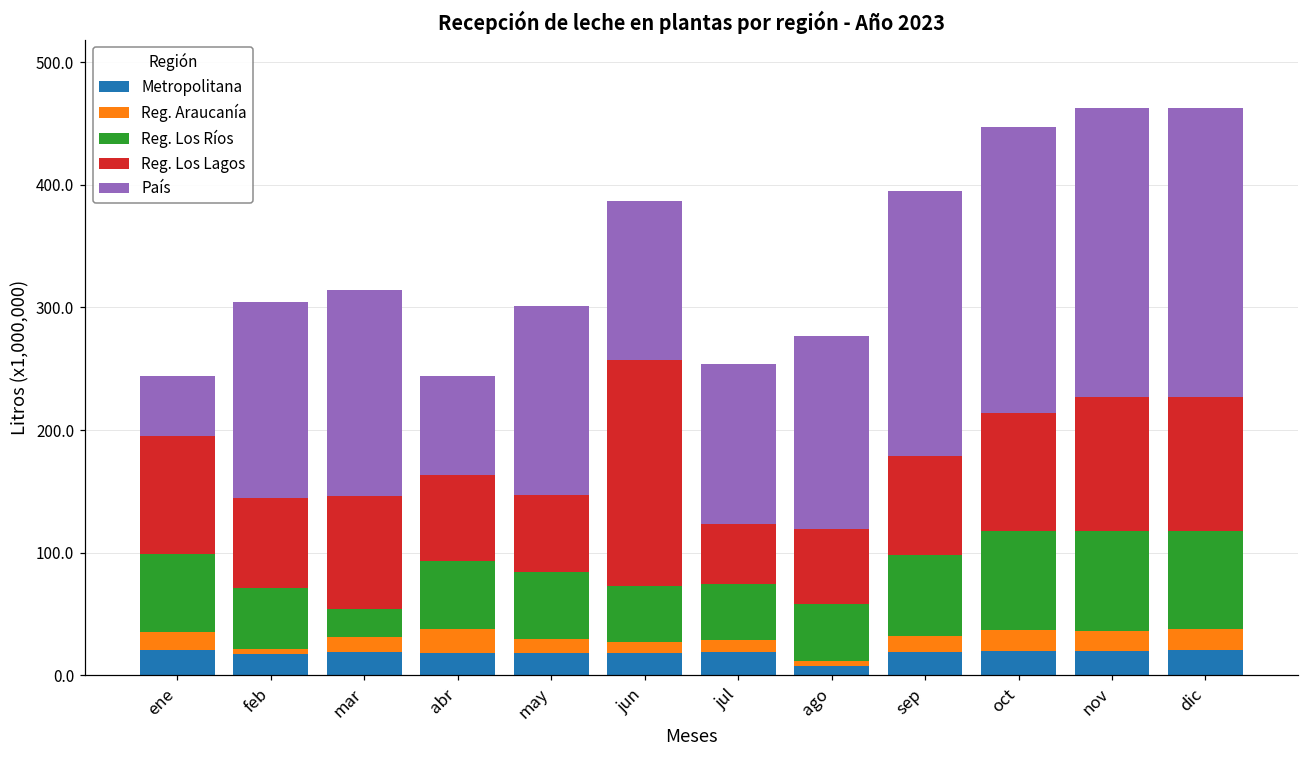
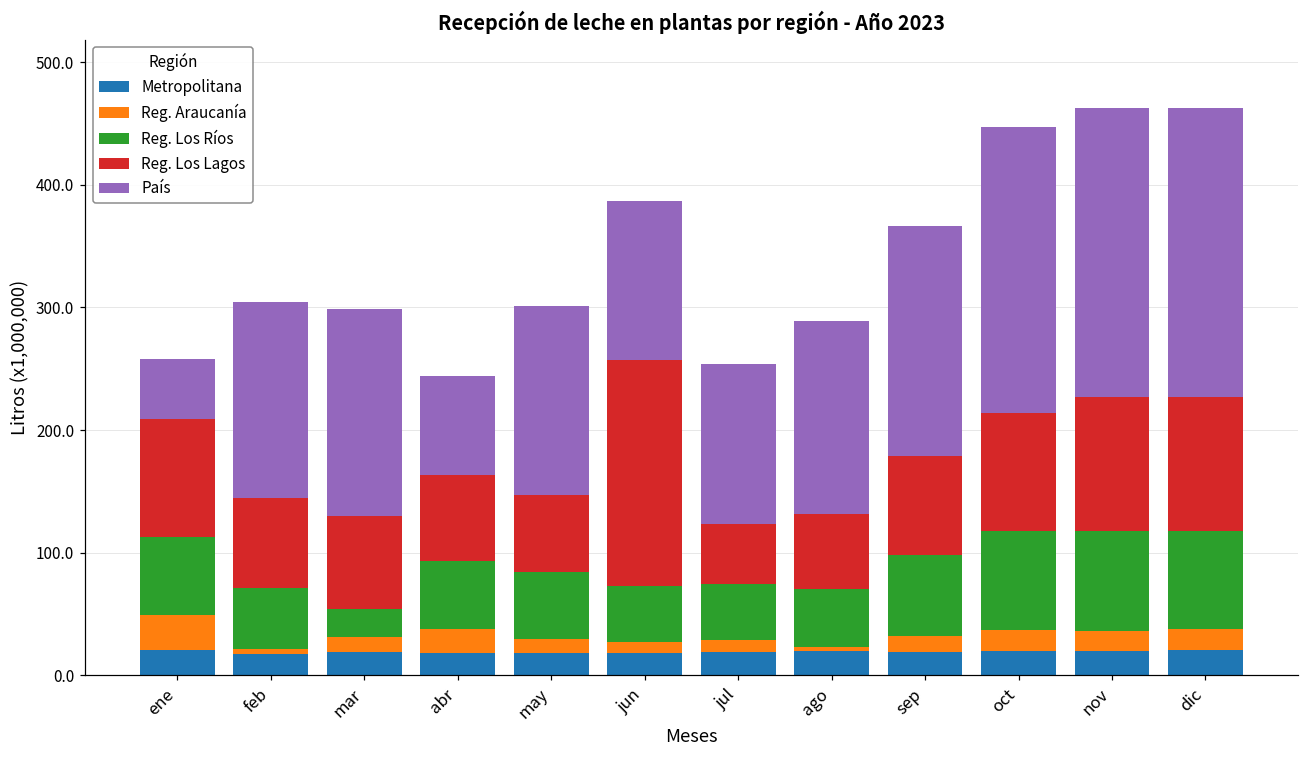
  {
    "Metropolitana": {
      "ene": 20,
      "feb": 18,
      "mar": 19,
      "abr": 18,
      "may": 19,
      "jun": 18,
      "jul": 19,
-     "ago": 8,
+     "ago": 20,
      "sep": 19,
      "oct": 20,
      "nov": 20,
      "dic": 21
    },
    "Reg. Araucanía": {
-     "ene": 15,
+     "ene": 29,
      "feb": 4,
      "mar": 12,
      "abr": 20,
      "may": 11,
      "jun": 9,
      "jul": 10,
      "ago": 4,
      "sep": 13,
      "oct": 17,
      "nov": 17,
      "dic": 17
    },
    "Reg. Los Ríos": {
      "ene": 64,
      "feb": 50,
      "mar": 23,
      "abr": 55,
      "may": 54,
      "jun": 46,
      "jul": 45,
      "ago": 47,
      "sep": 66,
      "oct": 81,
      "nov": 81,
      "dic": 80
    },
    "Reg. Los Lagos": {
      "ene": 96,
      "feb": 73,
-     "mar": 92,
+     "mar": 76,
      "abr": 70,
      "may": 63,
      "jun": 184,
      "jul": 49,
      "ago": 61,
      "sep": 81,
      "oct": 96,
      "nov": 109,
      "dic": 110
    },
    "País": {
      "ene": 49,
      "feb": 160,
      "mar": 168,
      "abr": 81,
      "may": 154,
      "jun": 130,
      "jul": 131,
      "ago": 158,
-     "sep": 216,
+     "sep": 187,
      "oct": 233,
      "nov": 236,
      "dic": 236
    }
  }
